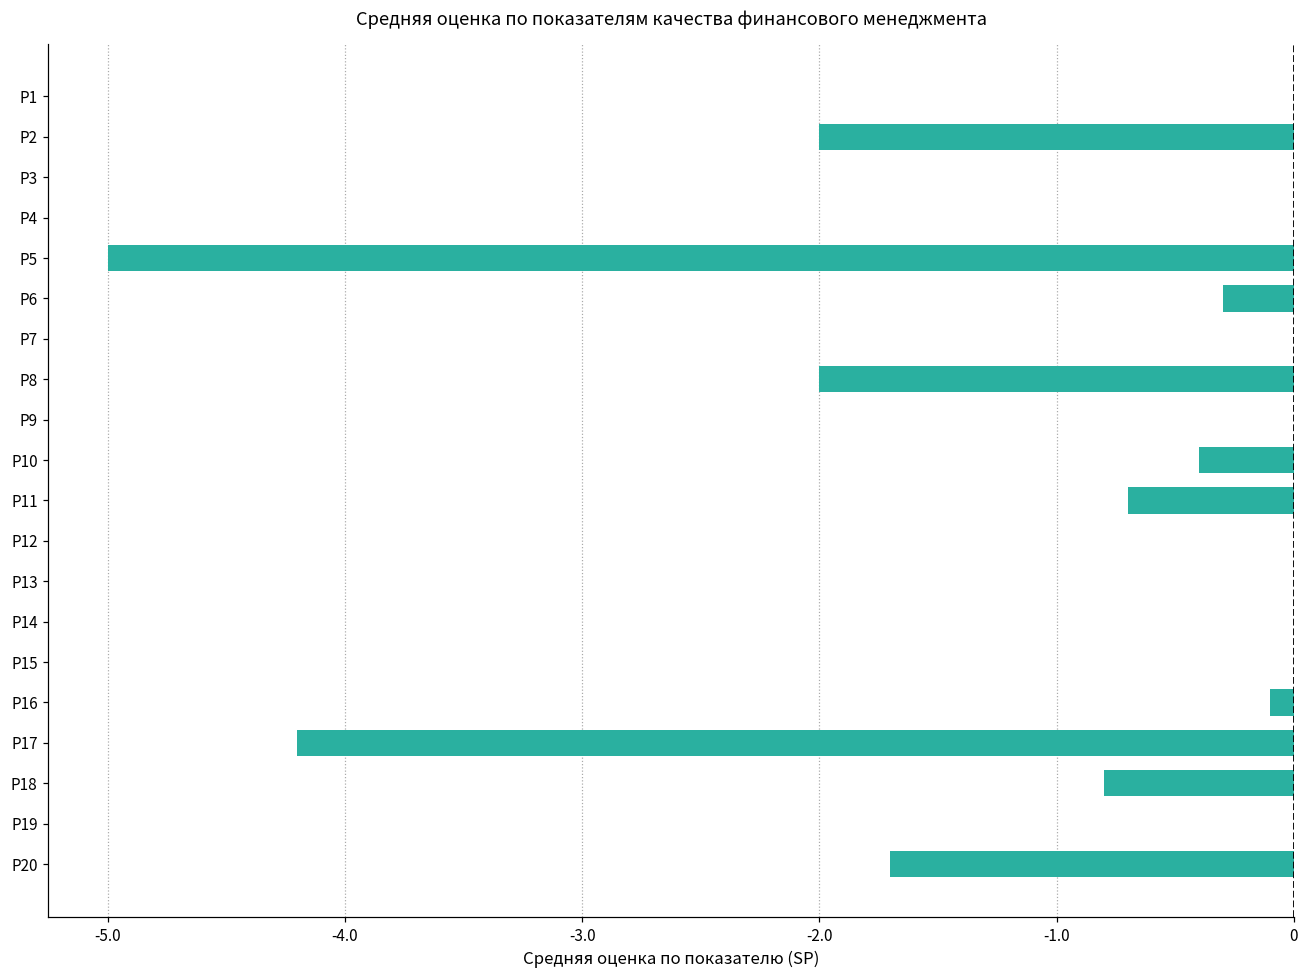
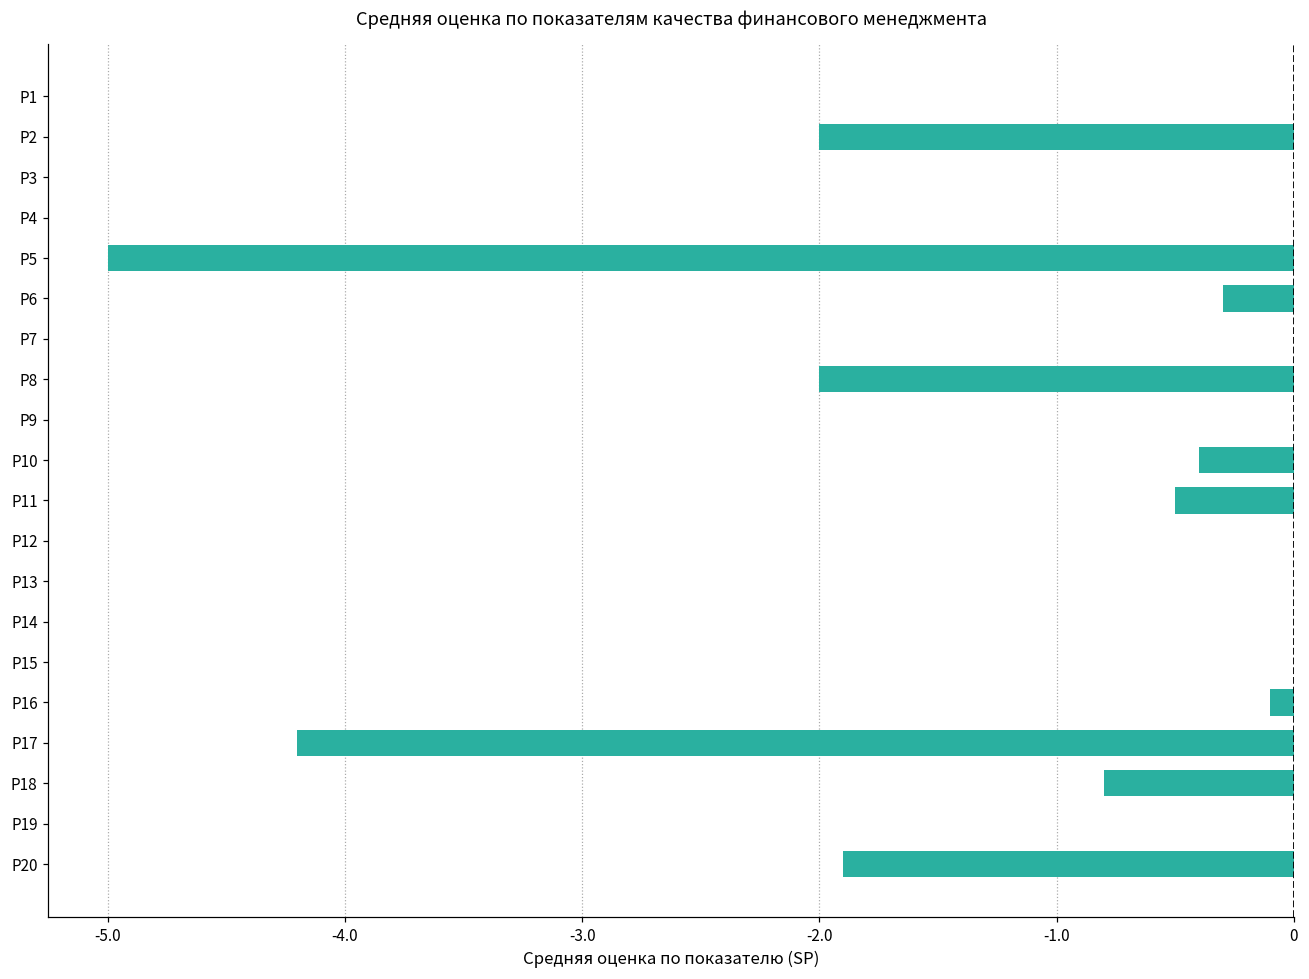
  {
    "Р1": 0.00,
    "Р2": -2.00,
    "Р3": 0.00,
    "Р4": 0.00,
    "Р5": -5.00,
    "Р6": -0.30,
    "Р7": 0.00,
    "Р8": -2.00,
    "Р9": 0.00,
    "Р10": -0.40,
-   "Р11": -0.70,
+   "Р11": -0.50,
    "Р12": 0.00,
    "Р13": 0.00,
    "Р14": 0.00,
    "Р15": 0.00,
    "Р16": -0.10,
    "Р17": -4.20,
    "Р18": -0.80,
    "Р19": 0.00,
-   "Р20": -1.70
+   "Р20": -1.90
  }
